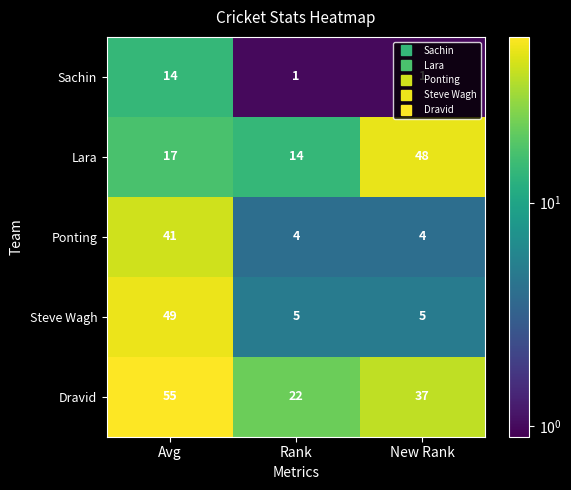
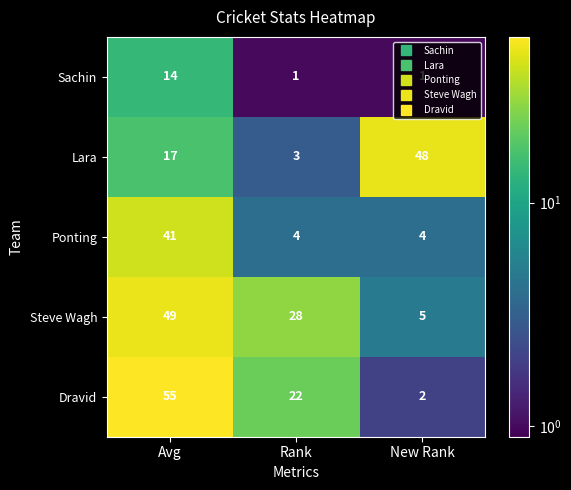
  {
    "Sachin": {
      "Avg": 14,
      "Rank": 1
    },
    "Lara": {
      "Avg": 17,
-     "Rank": 14,
+     "Rank": 3,
      "New Rank": 48
    },
    "Ponting": {
      "Avg": 41,
      "Rank": 4,
      "New Rank": 4
    },
    "Steve Wagh": {
      "Avg": 49,
-     "Rank": 5,
+     "Rank": 28,
      "New Rank": 5
    },
    "Dravid": {
      "Avg": 55,
      "Rank": 22,
-     "New Rank": 37
+     "New Rank": 2
    }
  }
